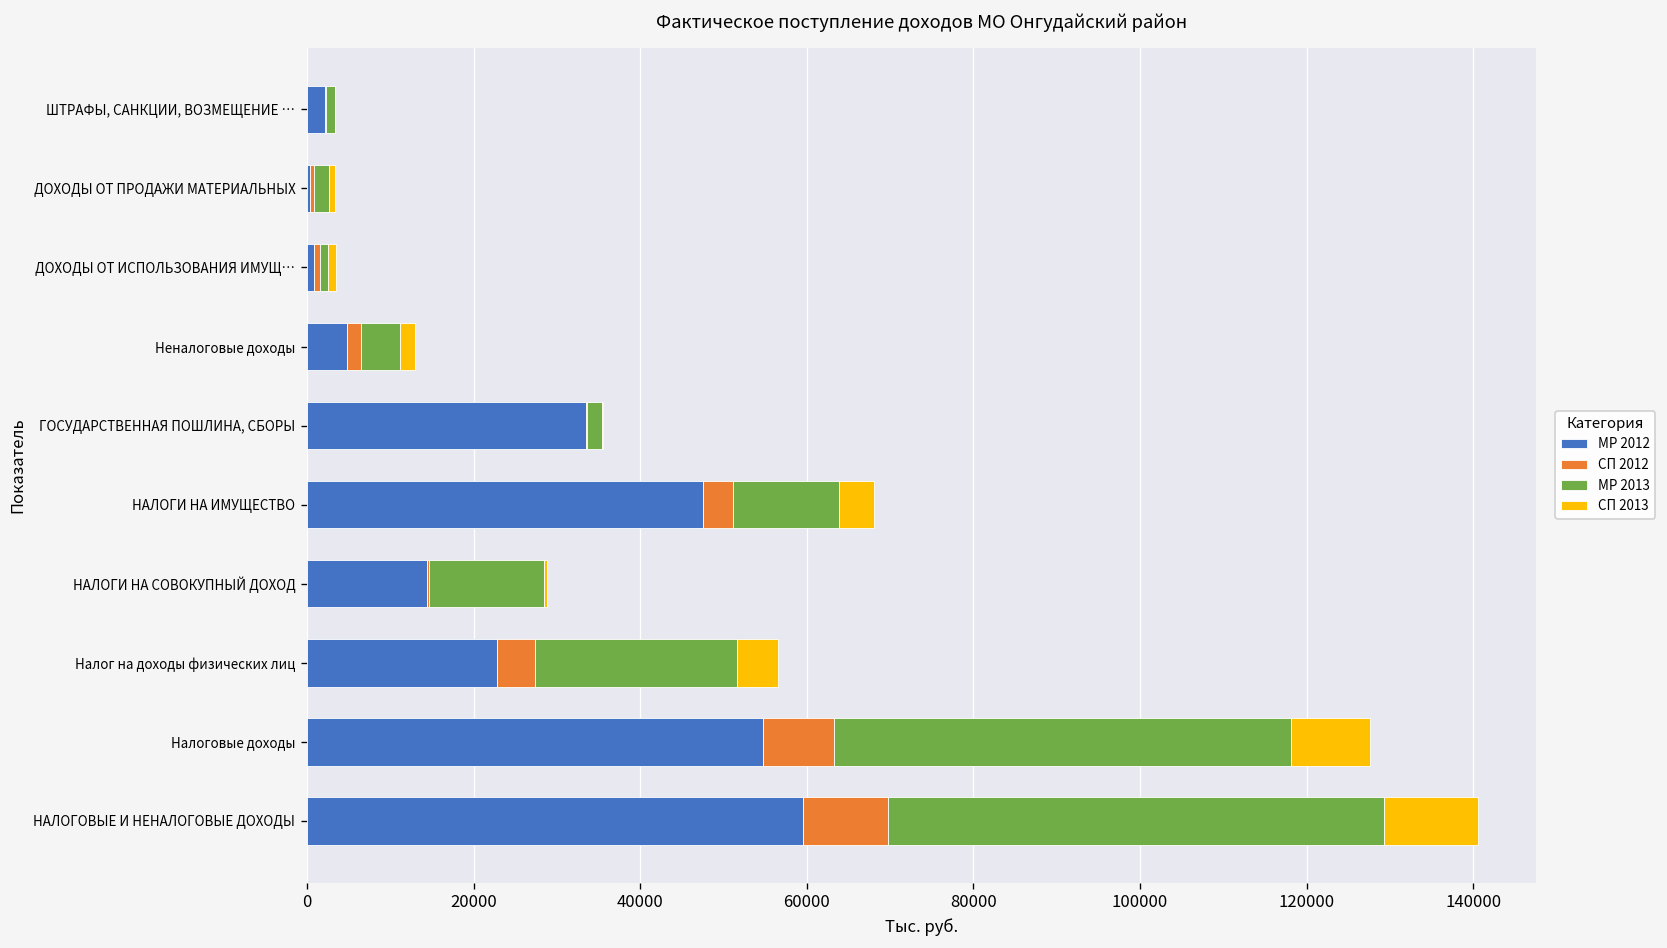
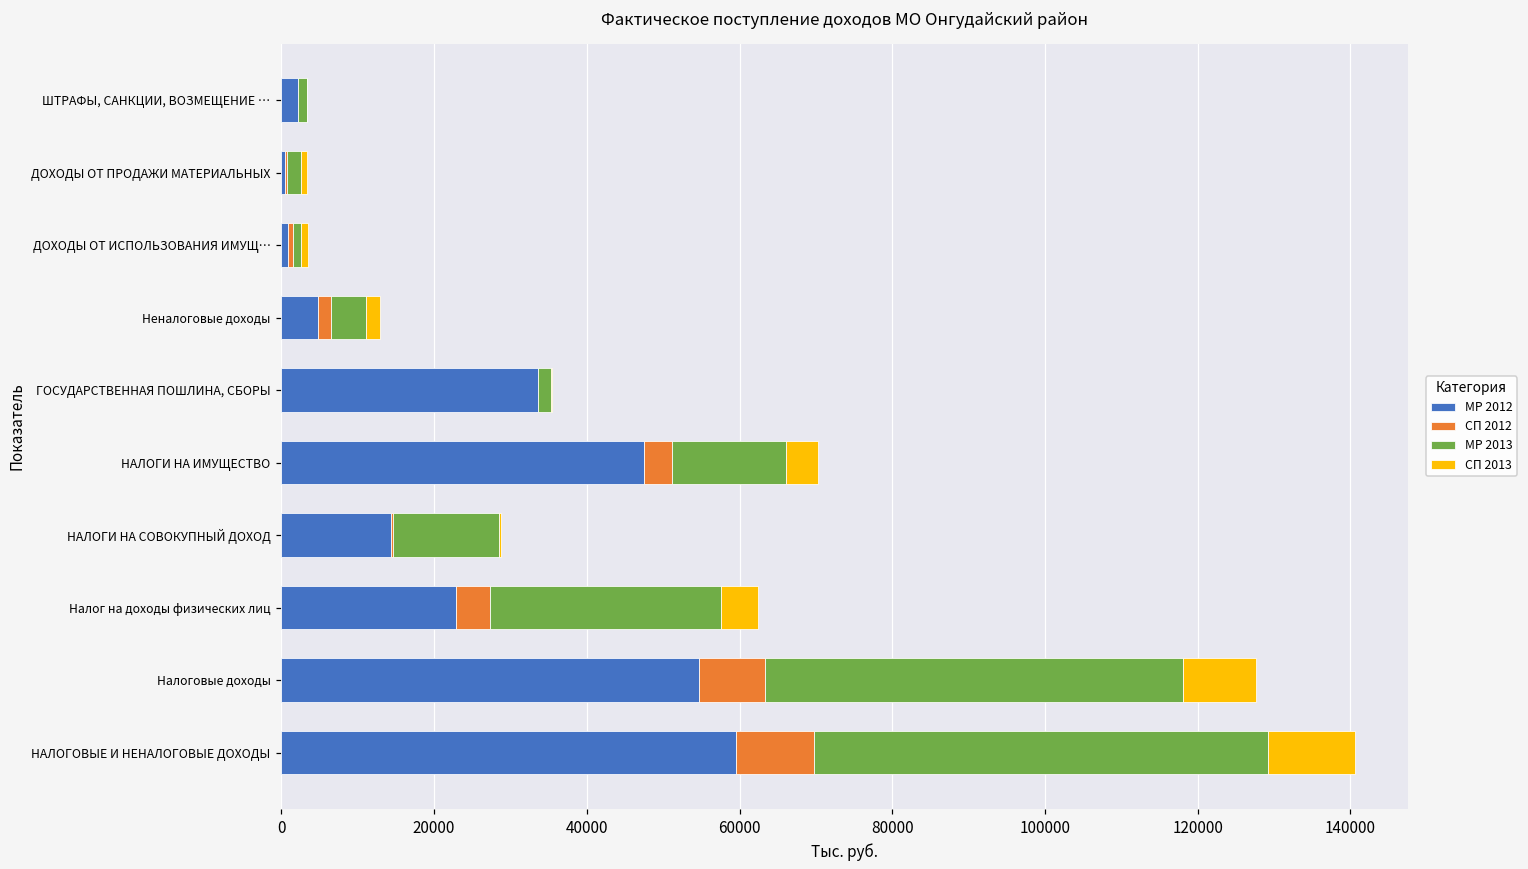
  {
    "МР 2012": {
      "ШТРАФЫ, САНКЦИИ, ВОЗМЕЩЕНИЕ …": 2000,
      "ДОХОДЫ ОТ ПРОДАЖИ МАТЕРИАЛЬНЫХ": 0,
      "ДОХОДЫ ОТ ИСПОЛЬЗОВАНИЯ ИМУЩ…": 1000,
      "Неналоговые доходы": 5000,
      "ГОСУДАРСТВЕННАЯ ПОШЛИНА, СБОРЫ": 34000,
      "НАЛОГИ НА ИМУЩЕСТВО": 47000,
      "НАЛОГИ НА СОВОКУПНЫЙ ДОХОД": 14000,
      "Налог на доходы физических лиц": 23000,
      "Налоговые доходы": 55000,
      "НАЛОГОВЫЕ И НЕНАЛОГОВЫЕ ДОХОДЫ": 60000
    },
    "СП 2012": {
      "ДОХОДЫ ОТ ПРОДАЖИ МАТЕРИАЛЬНЫХ": 0,
      "ДОХОДЫ ОТ ИСПОЛЬЗОВАНИЯ ИМУЩ…": 1000,
      "Неналоговые доходы": 2000,
      "НАЛОГИ НА ИМУЩЕСТВО": 4000,
      "Налог на доходы физических лиц": 5000,
      "Налоговые доходы": 9000,
      "НАЛОГОВЫЕ И НЕНАЛОГОВЫЕ ДОХОДЫ": 10000
    },
    "МР 2013": {
      "ШТРАФЫ, САНКЦИИ, ВОЗМЕЩЕНИЕ …": 1000,
      "ДОХОДЫ ОТ ПРОДАЖИ МАТЕРИАЛЬНЫХ": 2000,
      "ДОХОДЫ ОТ ИСПОЛЬЗОВАНИЯ ИМУЩ…": 1000,
      "Неналоговые доходы": 5000,
      "ГОСУДАРСТВЕННАЯ ПОШЛИНА, СБОРЫ": 2000,
-     "НАЛОГИ НА ИМУЩЕСТВО": 13000,
+     "НАЛОГИ НА ИМУЩЕСТВО": 15000,
      "НАЛОГИ НА СОВОКУПНЫЙ ДОХОД": 14000,
-     "Налог на доходы физических лиц": 24000,
+     "Налог на доходы физических лиц": 30000,
      "Налоговые доходы": 55000,
      "НАЛОГОВЫЕ И НЕНАЛОГОВЫЕ ДОХОДЫ": 59000
    },
    "СП 2013": {
      "ДОХОДЫ ОТ ПРОДАЖИ МАТЕРИАЛЬНЫХ": 1000,
      "ДОХОДЫ ОТ ИСПОЛЬЗОВАНИЯ ИМУЩ…": 1000,
      "Неналоговые доходы": 2000,
      "НАЛОГИ НА ИМУЩЕСТВО": 4000,
      "Налог на доходы физических лиц": 5000,
      "Налоговые доходы": 9000,
      "НАЛОГОВЫЕ И НЕНАЛОГОВЫЕ ДОХОДЫ": 11000
    }
  }
